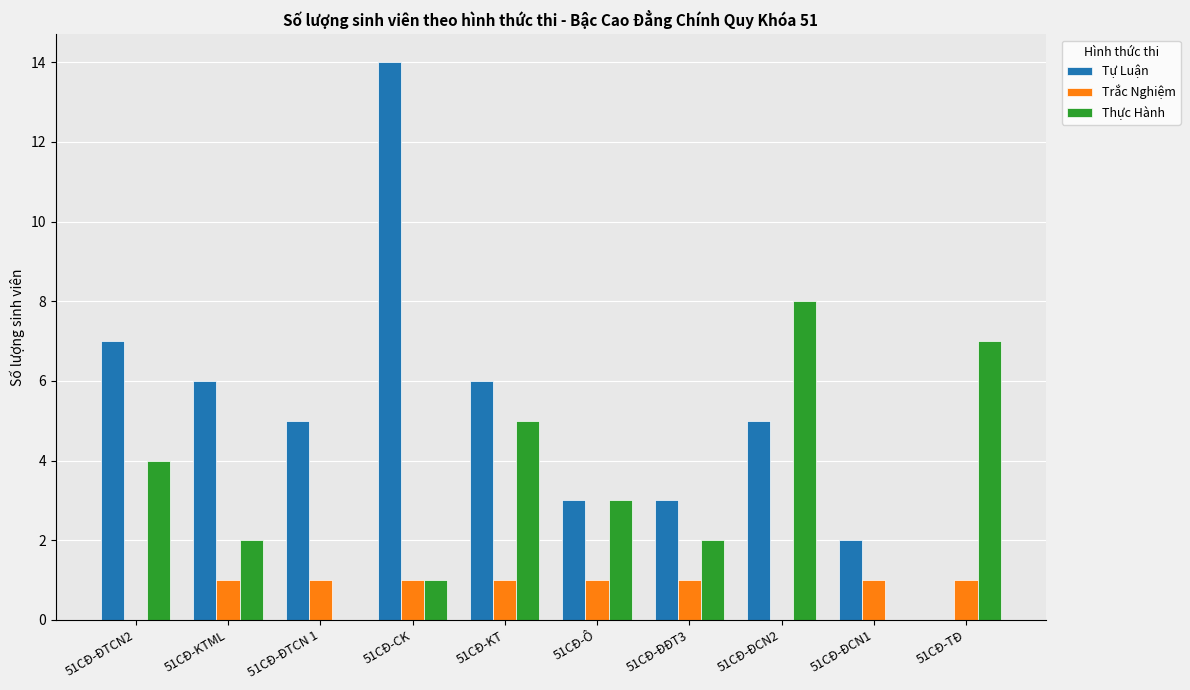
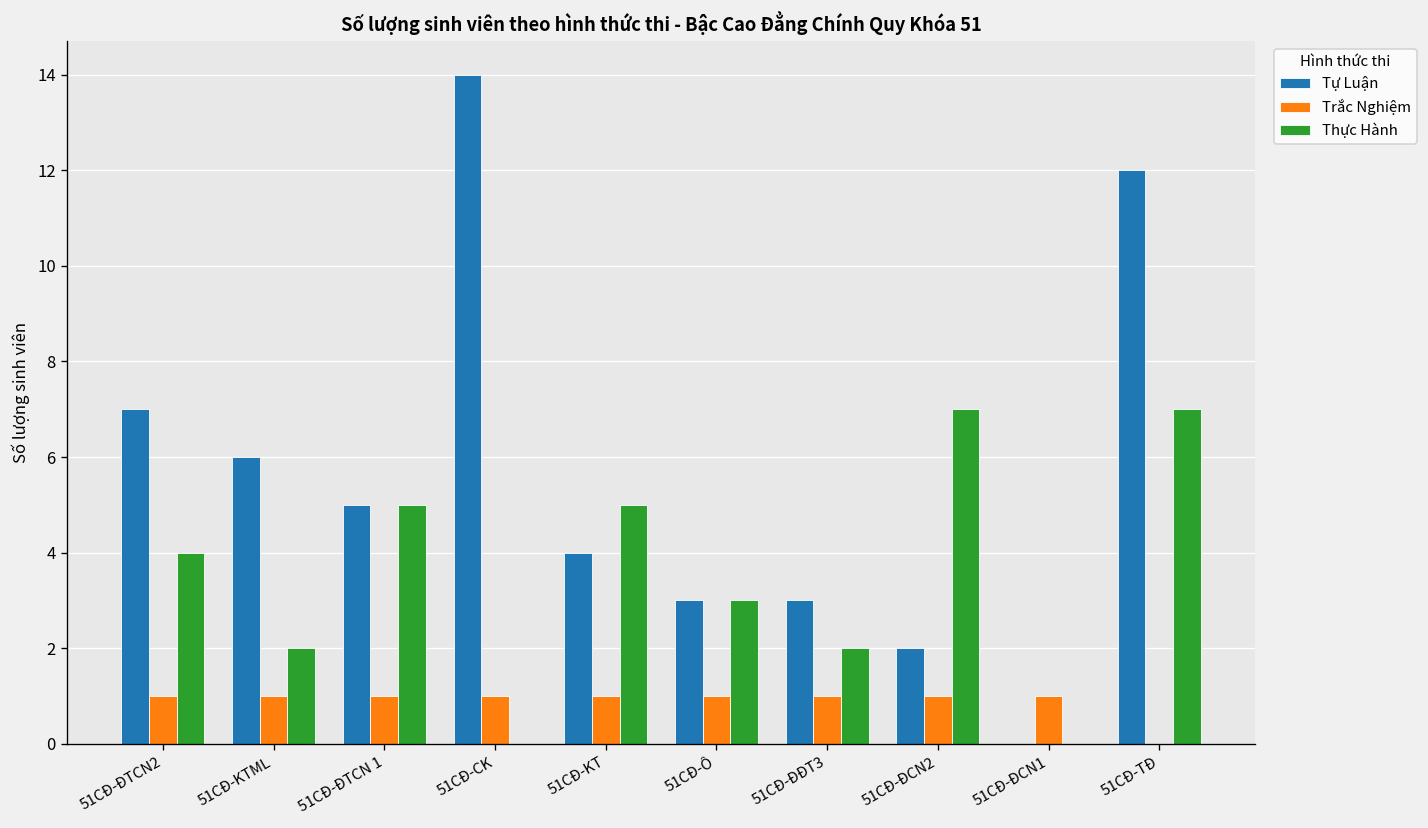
  {
    "Tự Luận": {
      "51CĐ-ĐTCN2": 7,
      "51CĐ-KTML": 6,
      "51CĐ-ĐTCN 1": 5,
      "51CĐ-CK": 14,
-     "51CĐ-KT": 6,
+     "51CĐ-KT": 4,
      "51CĐ-Ô": 3,
      "51CĐ-ĐĐT3": 3,
-     "51CĐ-ĐCN2": 5,
-     "51CĐ-ĐCN1": 2,
-     "51CĐ-TĐ": 0
+     "51CĐ-ĐCN2": 2,
+     "51CĐ-ĐCN1": 0,
+     "51CĐ-TĐ": 12
    },
    "Trắc Nghiệm": {
-     "51CĐ-ĐTCN2": 0,
+     "51CĐ-ĐTCN2": 1,
      "51CĐ-KTML": 1,
      "51CĐ-ĐTCN 1": 1,
      "51CĐ-CK": 1,
      "51CĐ-KT": 1,
      "51CĐ-Ô": 1,
      "51CĐ-ĐĐT3": 1,
-     "51CĐ-ĐCN2": 0,
+     "51CĐ-ĐCN2": 1,
      "51CĐ-ĐCN1": 1,
-     "51CĐ-TĐ": 1
+     "51CĐ-TĐ": 0
    },
    "Thực Hành": {
      "51CĐ-ĐTCN2": 4,
      "51CĐ-KTML": 2,
-     "51CĐ-ĐTCN 1": 0,
-     "51CĐ-CK": 1,
+     "51CĐ-ĐTCN 1": 5,
+     "51CĐ-CK": 0,
      "51CĐ-KT": 5,
      "51CĐ-Ô": 3,
      "51CĐ-ĐĐT3": 2,
-     "51CĐ-ĐCN2": 8,
+     "51CĐ-ĐCN2": 7,
      "51CĐ-ĐCN1": 0,
      "51CĐ-TĐ": 7
    }
  }
